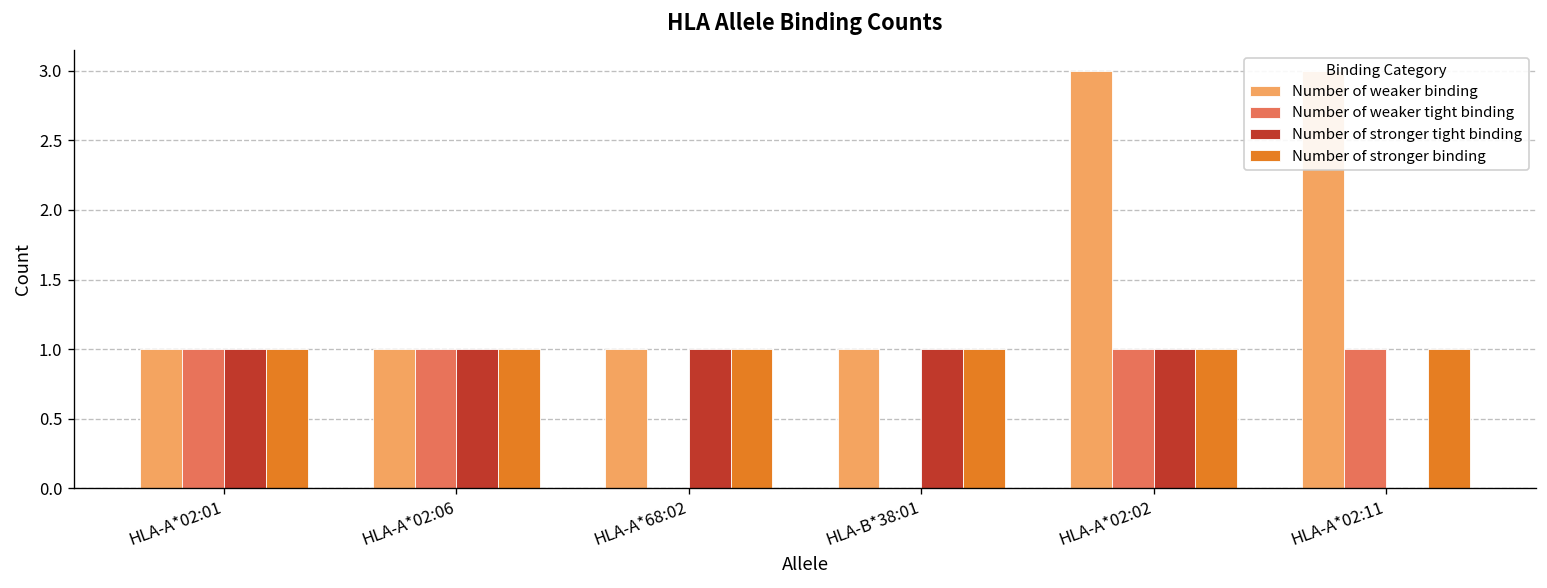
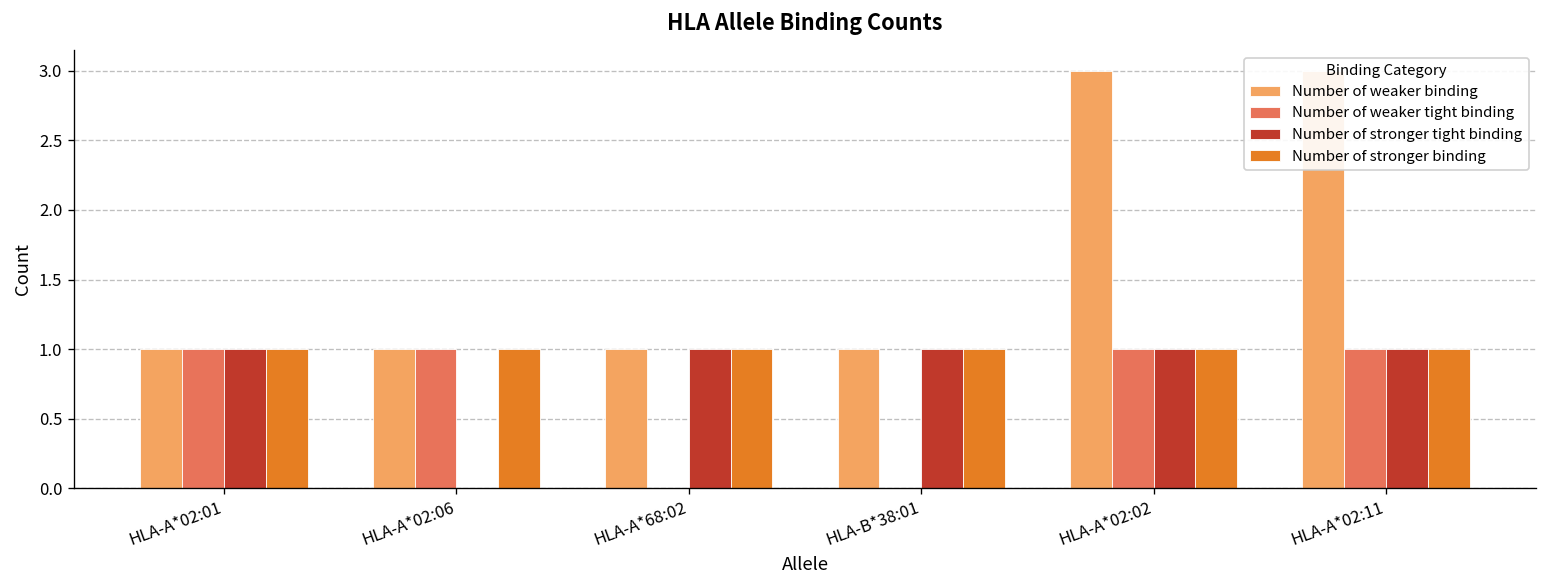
  {
    "Number of stronger tight binding": {
      "HLA-A*02:01": 1,
-     "HLA-A*02:06": 1,
+     "HLA-A*02:06": 0,
      "HLA-A*68:02": 1,
      "HLA-B*38:01": 1,
      "HLA-A*02:02": 1,
-     "HLA-A*02:11": 0
+     "HLA-A*02:11": 1
    }
  }
